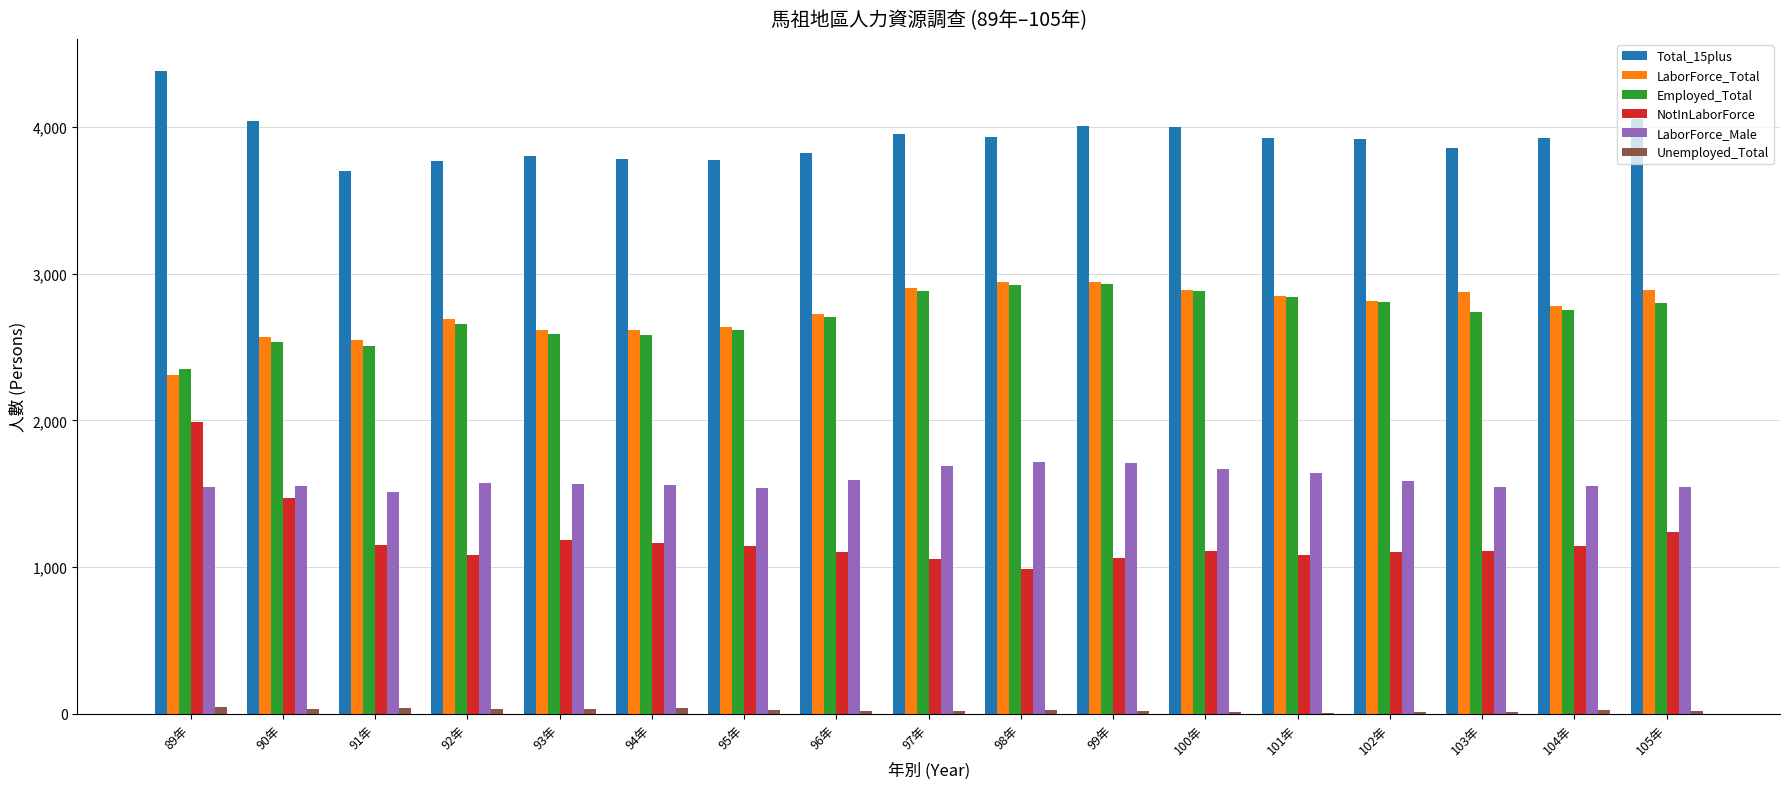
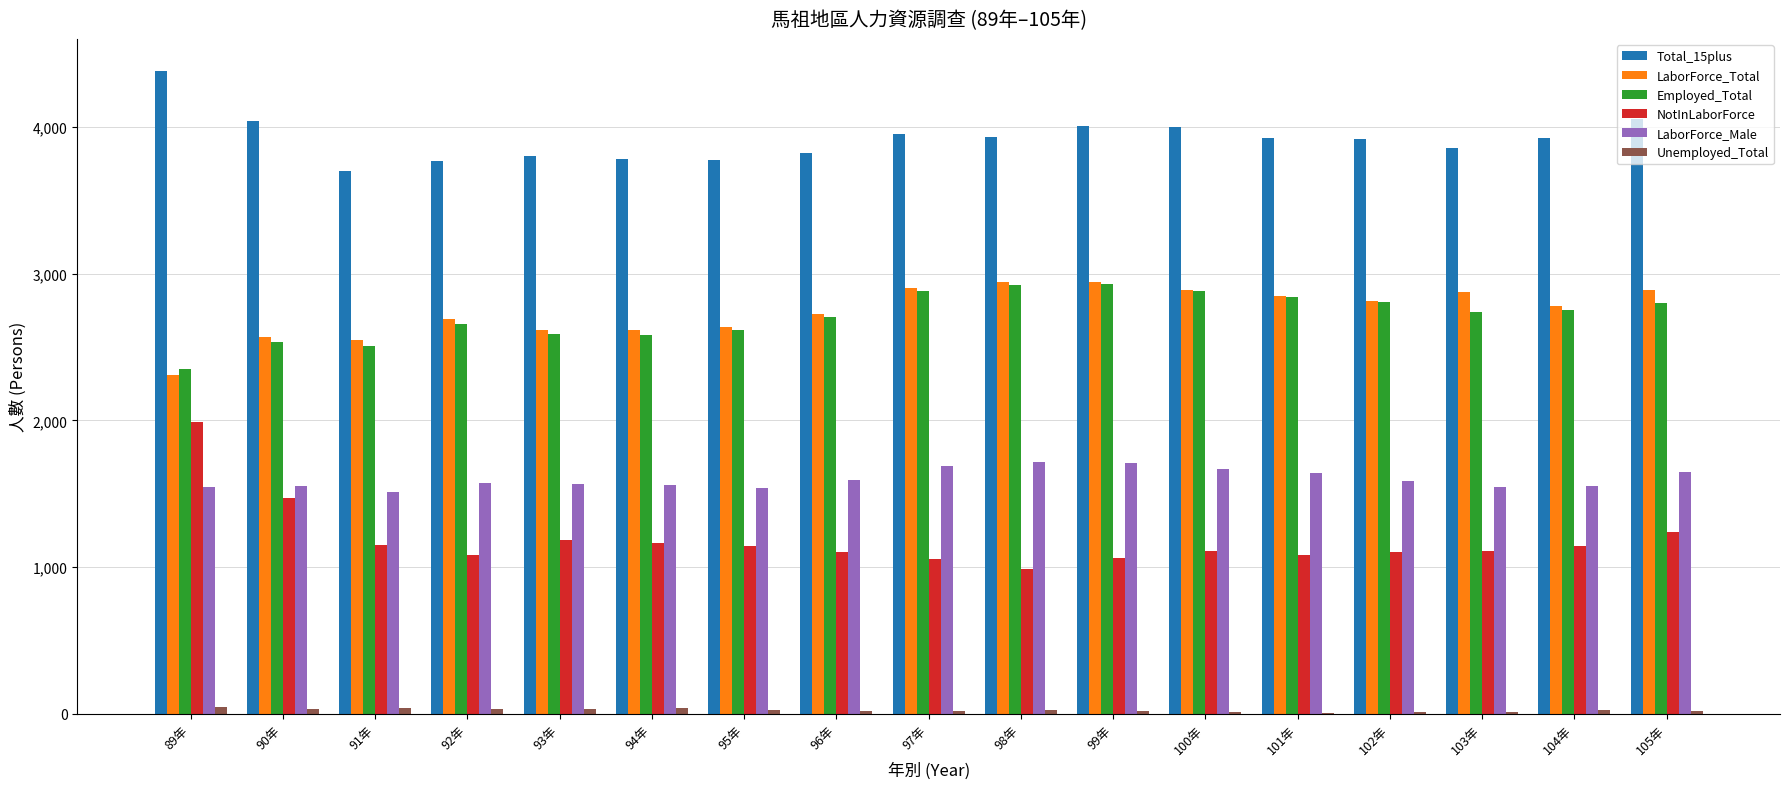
  {
    "Total_15plus": {
      "89年": "4,380",
      "90年": "4,040",
      "91年": "3,700",
      "92年": "3,770",
      "93年": "3,800",
      "94年": "3,780",
      "95年": "3,780",
      "96年": "3,830",
      "97年": "3,950",
      "98年": "3,930",
      "99年": "4,010",
      "100年": "4,000",
      "101年": "3,930",
      "102年": "3,920",
      "103年": "3,850",
      "104年": "3,930"
    },
    "LaborForce_Total": {
      "89年": "2,310",
      "90年": "2,570",
      "91年": "2,550",
      "92年": "2,690",
      "93年": "2,620",
      "94年": "2,610",
      "95年": "2,640",
      "96年": "2,730",
      "97年": "2,900",
      "98年": "2,940",
      "99年": "2,950",
      "100年": "2,890",
      "101年": "2,850",
      "102年": "2,820",
      "103年": "2,880",
      "104年": "2,780",
      "105年": "2,890"
    },
    "Employed_Total": {
      "89年": "2,350",
      "90年": "2,530",
      "91年": "2,510",
      "92年": "2,650",
      "93年": "2,590",
      "94年": "2,580",
      "95年": "2,610",
      "96年": "2,710",
      "97年": "2,880",
      "98年": "2,920",
      "99年": "2,930",
      "100年": "2,880",
      "101年": "2,840",
      "102年": "2,810",
      "103年": "2,740",
      "104年": "2,760",
      "105年": "2,800"
    },
    "NotInLaborForce": {
      "89年": "1,990",
      "90年": "1,470",
      "91年": "1,150",
      "92年": "1,080",
      "93年": "1,180",
      "94年": "1,170",
      "95年": "1,140",
      "96年": "1,100",
      "97年": "1,050",
      "98年": "990",
      "99年": "1,060",
      "100年": "1,110",
      "101年": "1,080",
      "102年": "1,100",
      "103年": "1,110",
      "104年": "1,150",
      "105年": "1,240"
    },
    "LaborForce_Male": {
      "89年": "1,550",
      "90年": "1,550",
      "91年": "1,510",
      "92年": "1,570",
      "93年": "1,560",
      "94年": "1,560",
      "95年": "1,540",
      "96年": "1,590",
      "97年": "1,690",
      "98年": "1,720",
      "99年": "1,710",
      "100年": "1,670",
      "101年": "1,640",
      "102年": "1,590",
      "103年": "1,550",
      "104年": "1,550",
-     "105年": "1,550"
+     "105年": "1,650"
    },
    "Unemployed_Total": {
      "89年": "40",
      "90年": "30",
      "91年": "40",
      "92年": "30",
      "93年": "30",
      "94年": "40",
      "95年": "30",
      "96年": "20",
      "98年": "20",
      "104年": "20",
      "105年": "20"
    }
  }
